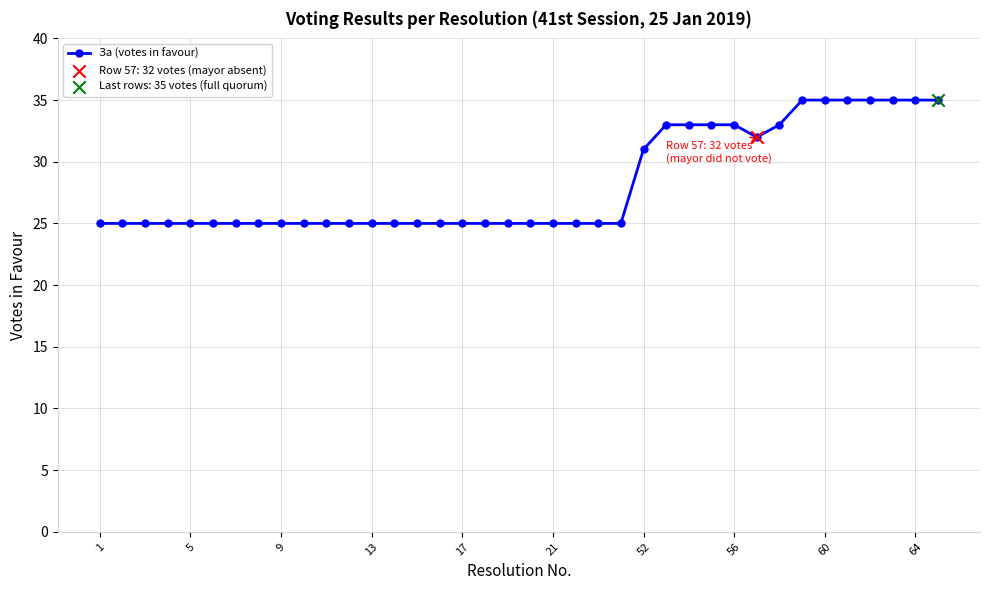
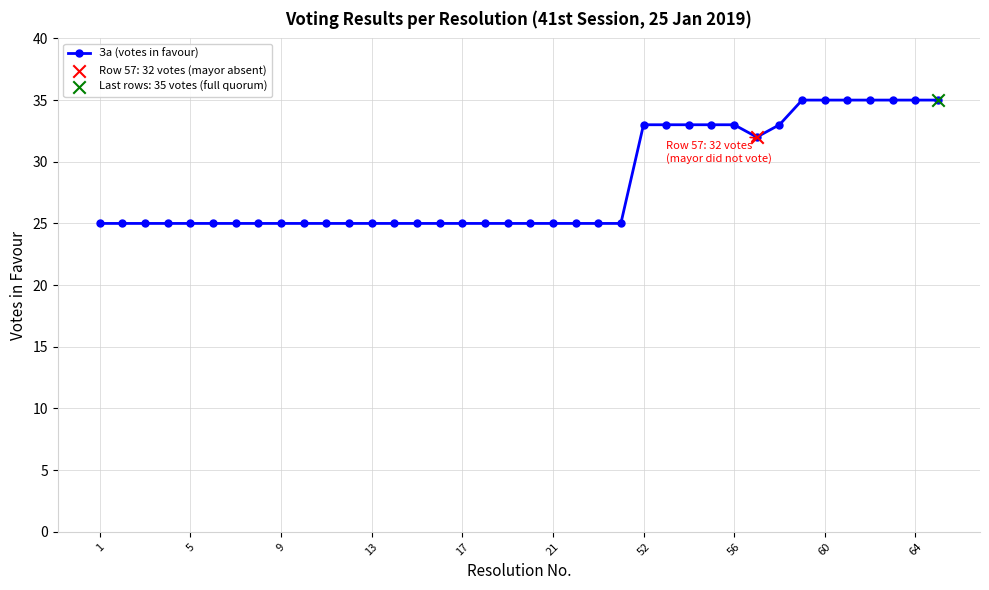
  {
    "За (votes in favour)": {
      "1": 25,
      "5": 25,
      "9": 25,
      "13": 25,
      "17": 25,
      "21": 25,
-     "52": 31,
+     "52": 33,
      "56": 33,
      "60": 35,
      "64": 35
    }
  }
